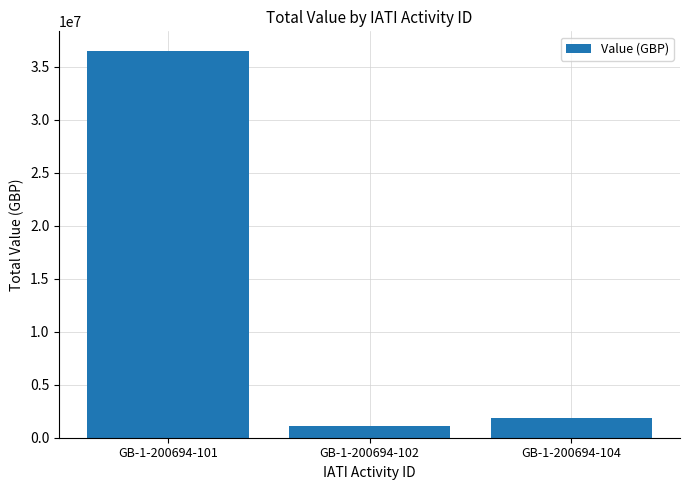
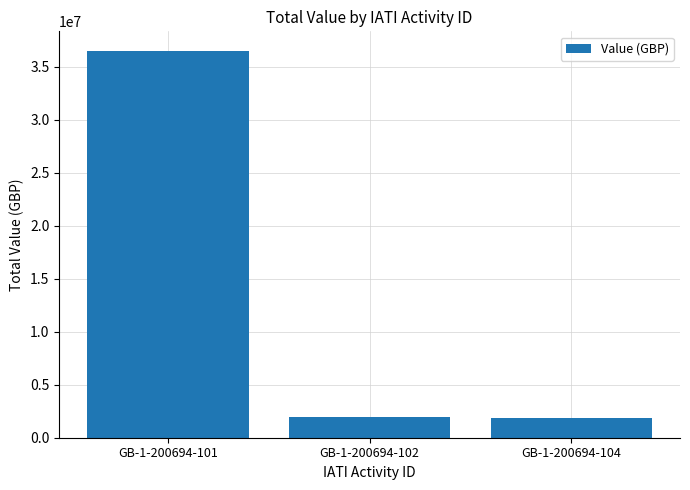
  {
    "GB-1-200694-101": 36500000,
-   "GB-1-200694-102": 1100000,
+   "GB-1-200694-102": 1900000,
    "GB-1-200694-104": 1900000
  }
